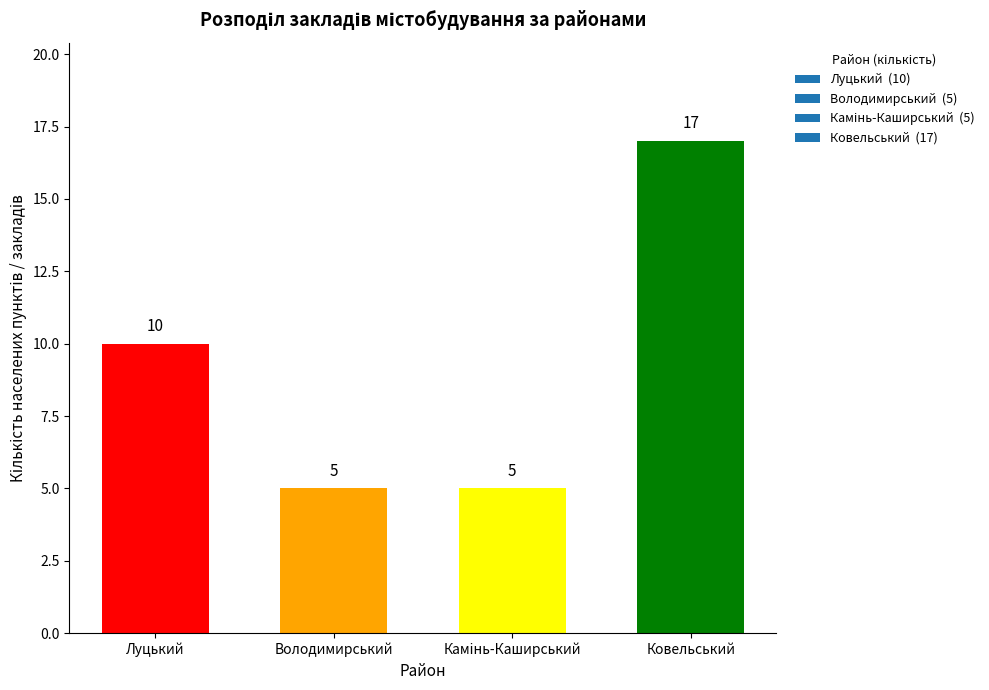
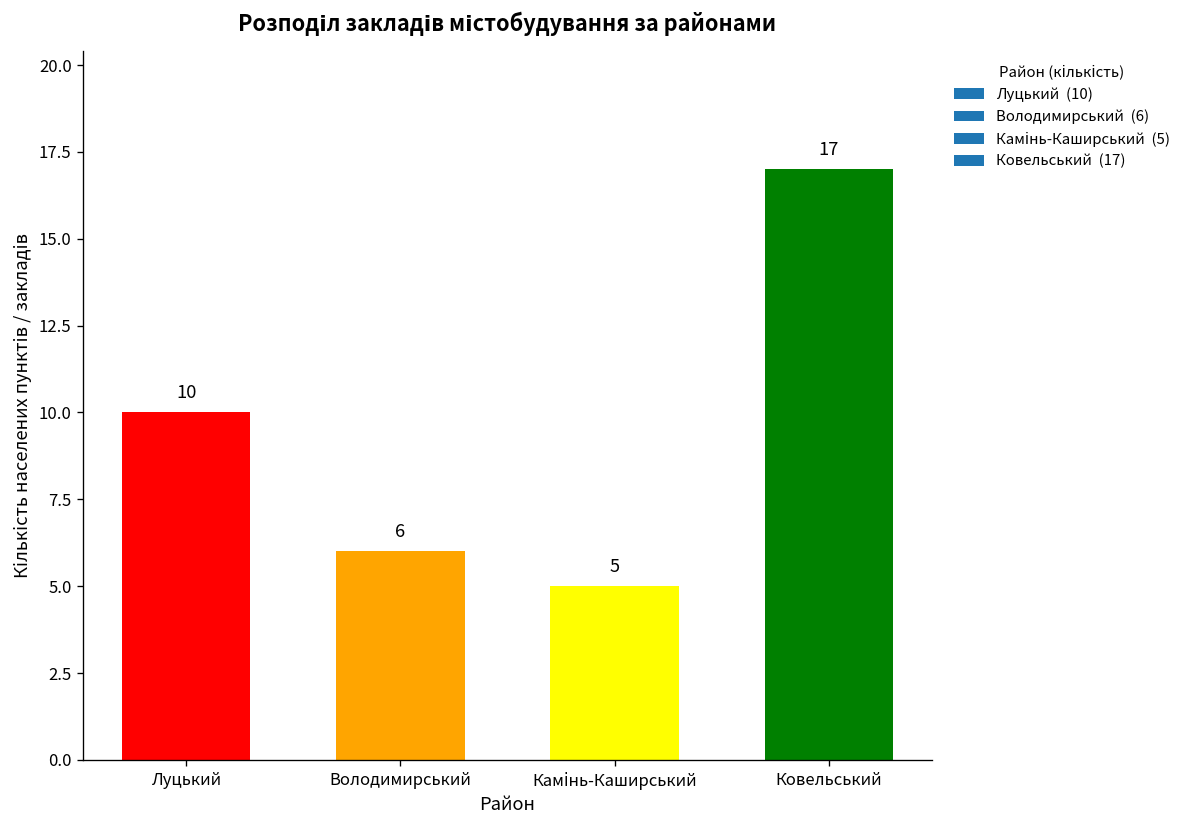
  {
    "Луцький": 10,
-   "Володимирський": 5,
+   "Володимирський": 6,
    "Камінь-Каширський": 5,
    "Ковельський": 17
  }
